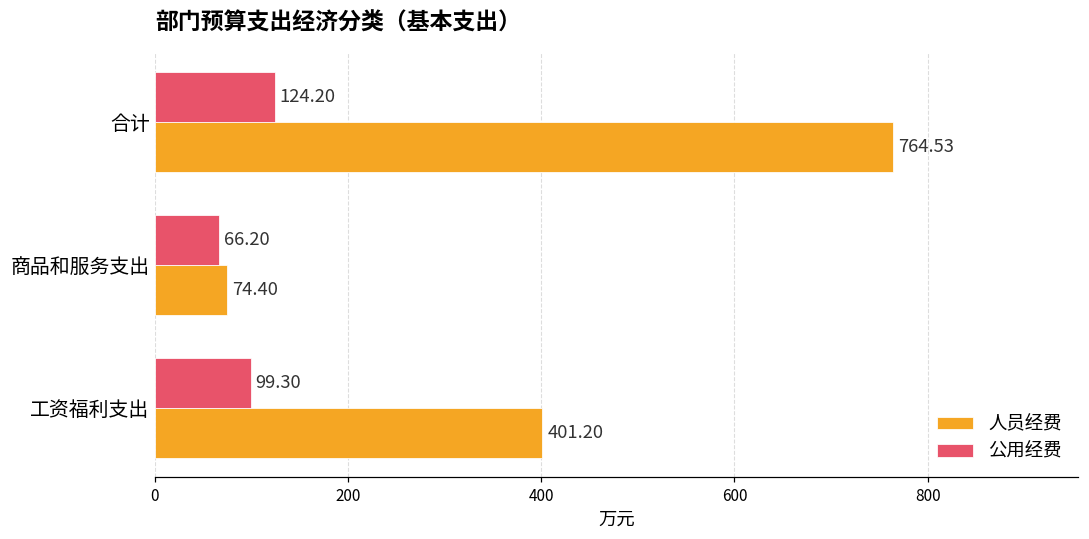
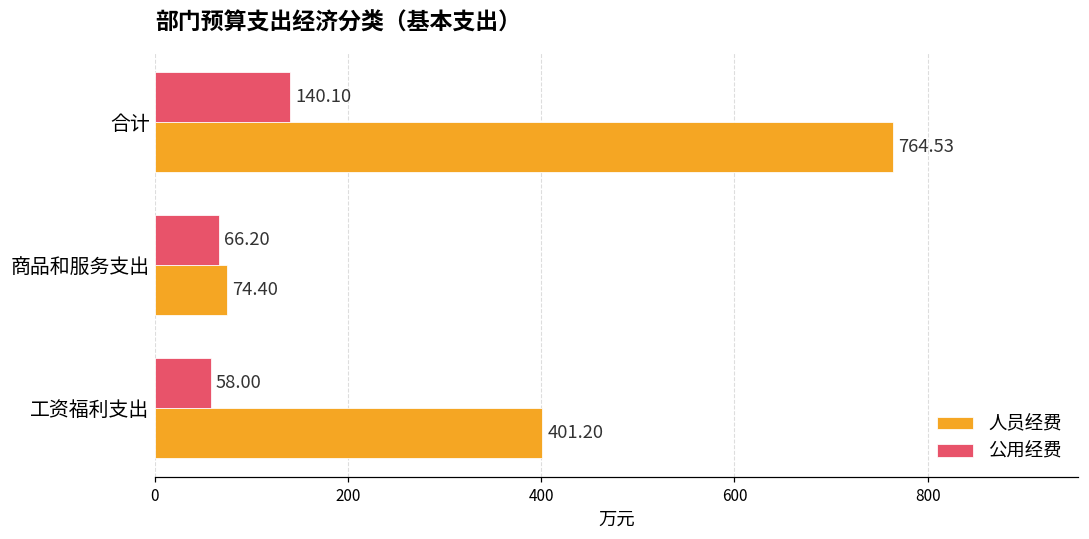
  {
    "人员经费": {
      "合计": 764.53,
      "商品和服务支出": 74.40,
      "工资福利支出": 401.20
    },
    "公用经费": {
-     "合计": 124.20,
+     "合计": 140.10,
      "商品和服务支出": 66.20,
-     "工资福利支出": 99.30
+     "工资福利支出": 58.00
    }
  }
